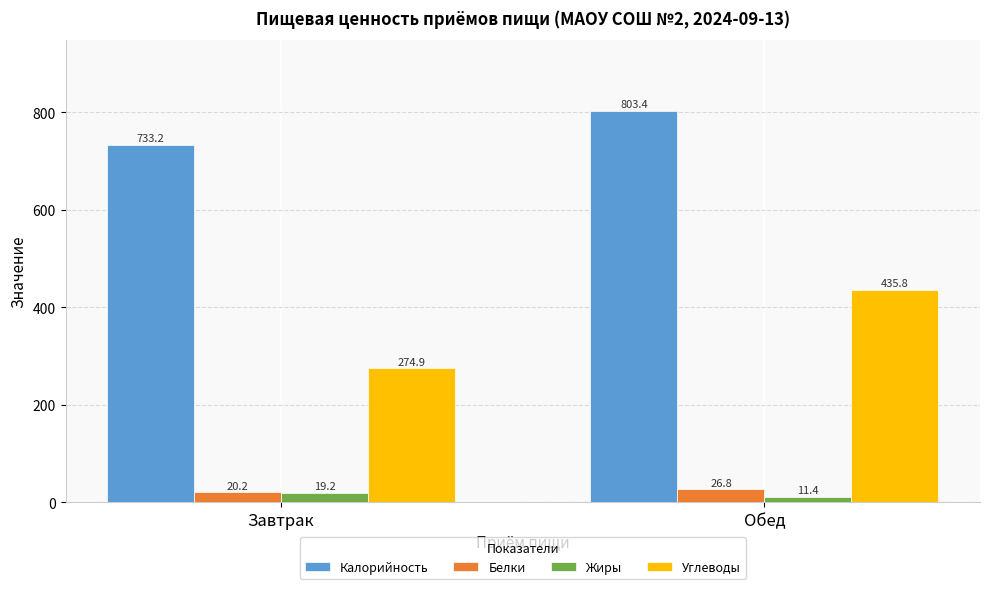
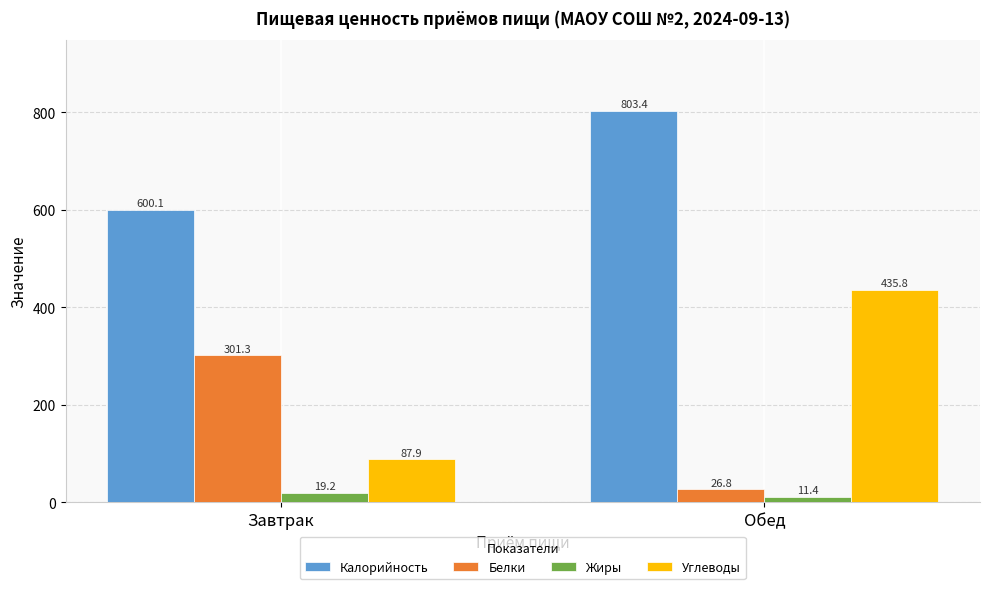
  {
    "Калорийность": {
-     "Завтрак": 733.2,
+     "Завтрак": 600.1,
      "Обед": 803.4
    },
    "Белки": {
-     "Завтрак": 20.2,
+     "Завтрак": 301.3,
      "Обед": 26.8
    },
    "Жиры": {
      "Завтрак": 19.2,
      "Обед": 11.4
    },
    "Углеводы": {
-     "Завтрак": 274.9,
+     "Завтрак": 87.9,
      "Обед": 435.8
    }
  }
